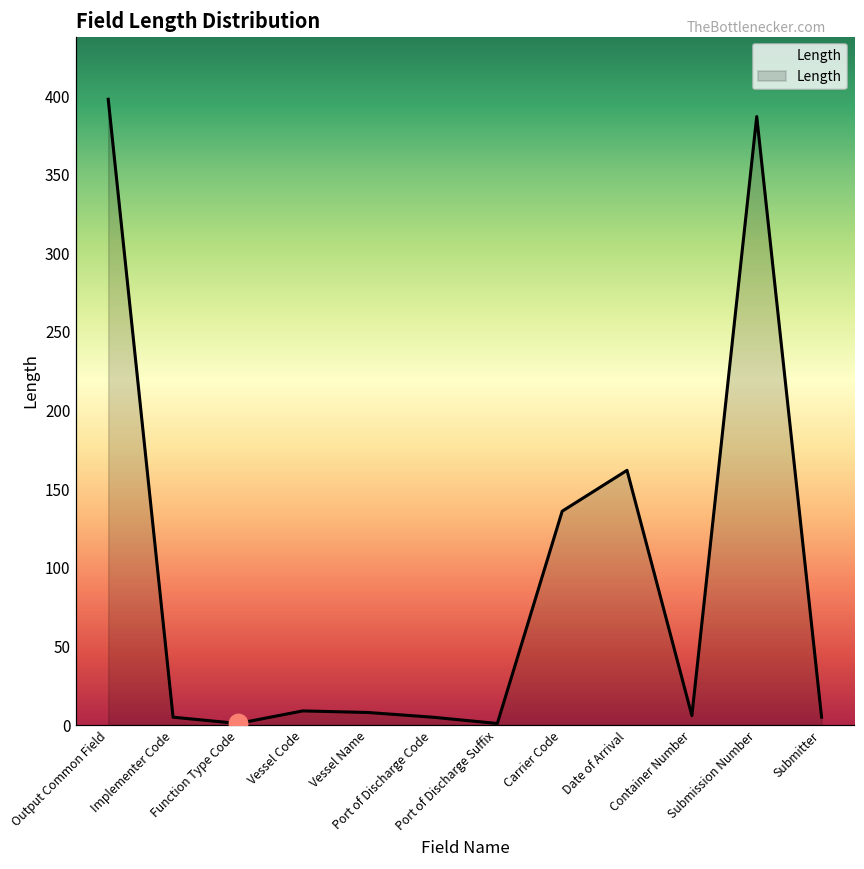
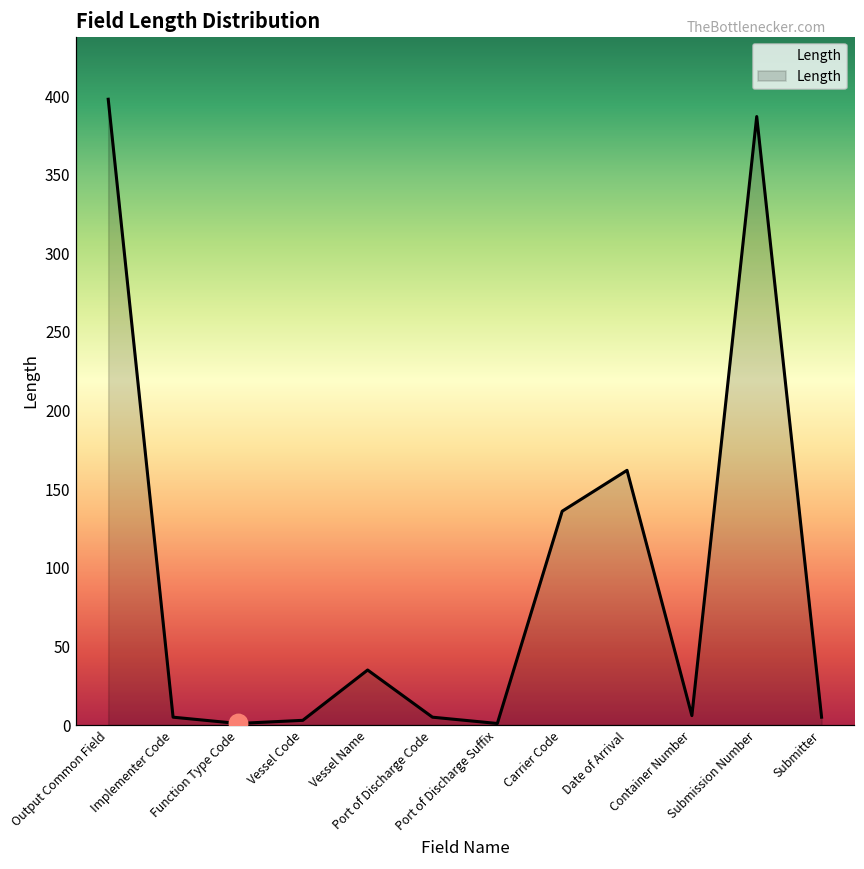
  {
    "Length": {
      "Output Common Field": 398,
      "Implementer Code": 5,
-     "Vessel Code": 9,
-     "Vessel Name": 8,
+     "Vessel Code": 3,
+     "Vessel Name": 35,
      "Port of Discharge Code": 5,
      "Port of Discharge Suffix": 1,
      "Carrier Code": 136,
      "Date of Arrival": 162,
      "Container Number": 6,
      "Submission Number": 387,
      "Submitter": 5
    }
  }
